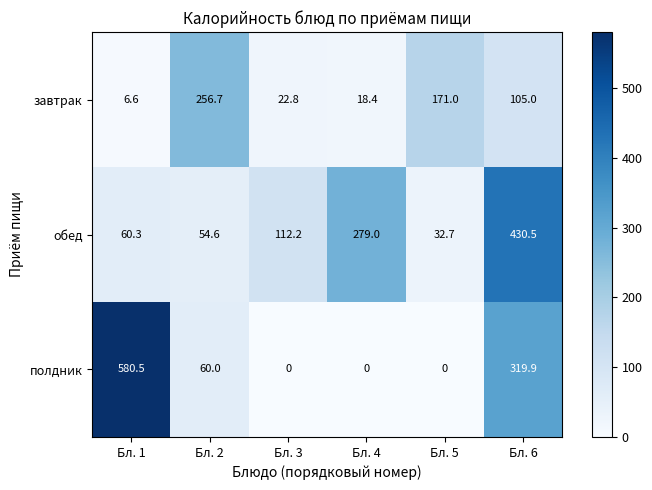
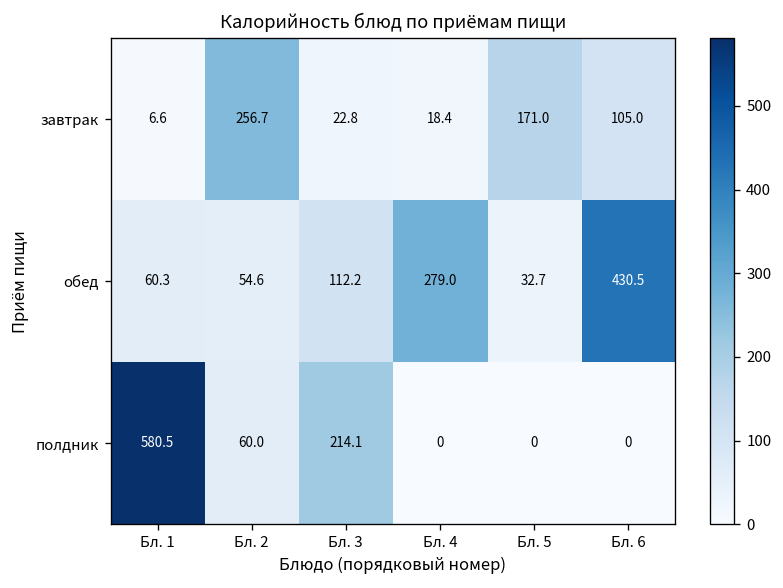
  {
    "завтрак": {
      "Бл. 1": 6.6,
      "Бл. 2": 256.7,
      "Бл. 3": 22.8,
      "Бл. 4": 18.4,
      "Бл. 5": 171.0,
      "Бл. 6": 105.0
    },
    "обед": {
      "Бл. 1": 60.3,
      "Бл. 2": 54.6,
      "Бл. 3": 112.2,
      "Бл. 4": 279.0,
      "Бл. 5": 32.7,
      "Бл. 6": 430.5
    },
    "полдник": {
      "Бл. 1": 580.5,
      "Бл. 2": 60.0,
-     "Бл. 3": 0,
+     "Бл. 3": 214.1,
      "Бл. 4": 0,
      "Бл. 5": 0,
-     "Бл. 6": 319.9
+     "Бл. 6": 0
    }
  }
